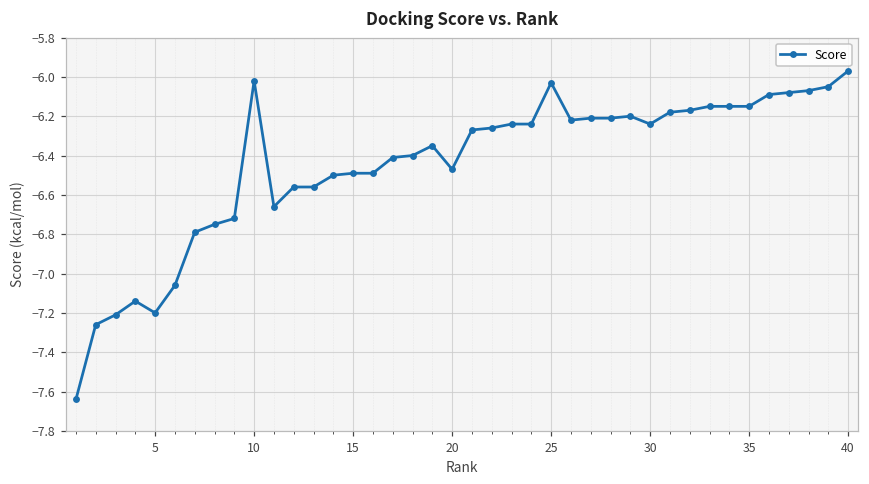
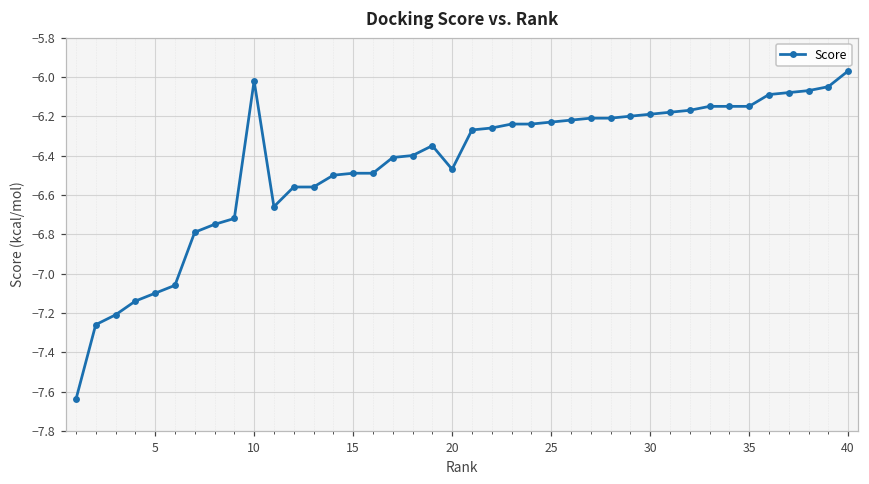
  {
-   "5": -7.2,
+   "5": -7.1,
    "10": -6.02,
    "15": -6.49,
    "20": -6.47,
-   "25": -6.03,
-   "30": -6.24,
+   "25": -6.23,
+   "30": -6.19,
    "35": -6.15,
    "40": -5.97
  }
